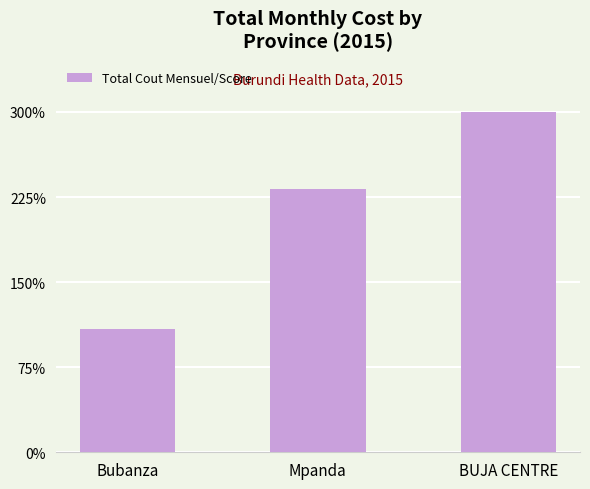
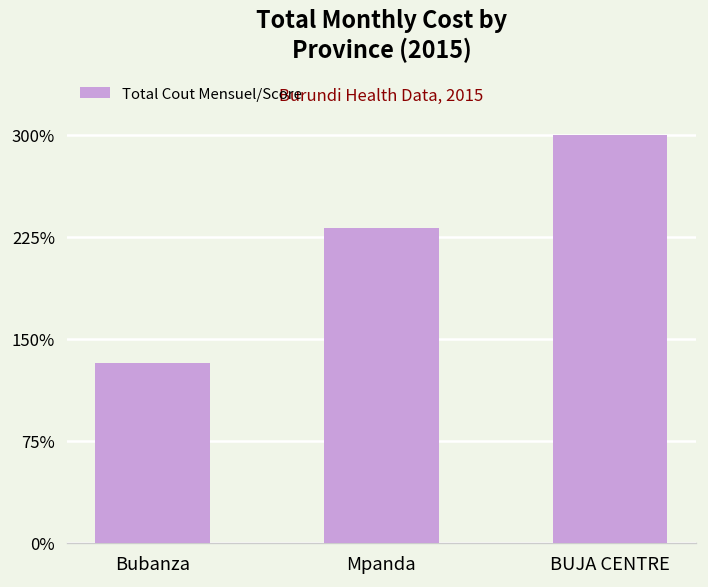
  {
-   "Bubanza": "108%",
+   "Bubanza": "132%",
    "Mpanda": "232%",
    "BUJA CENTRE": "300%"
  }
